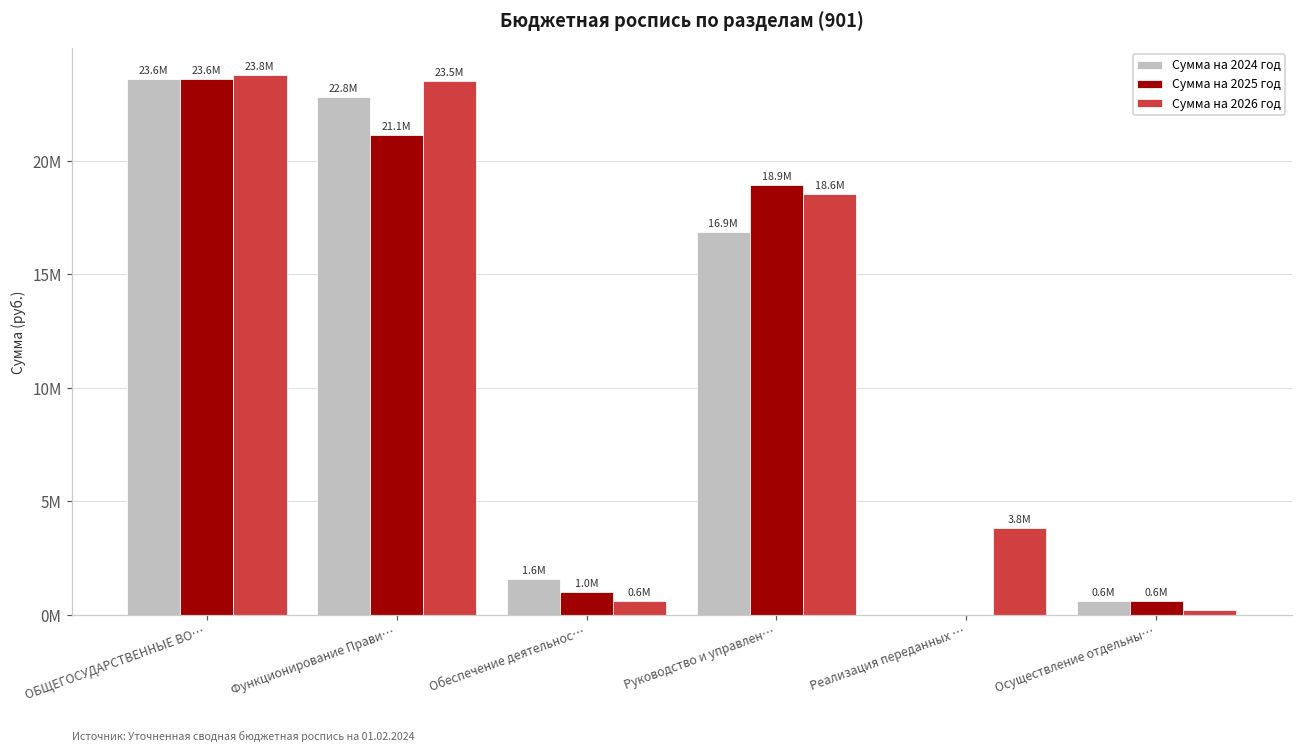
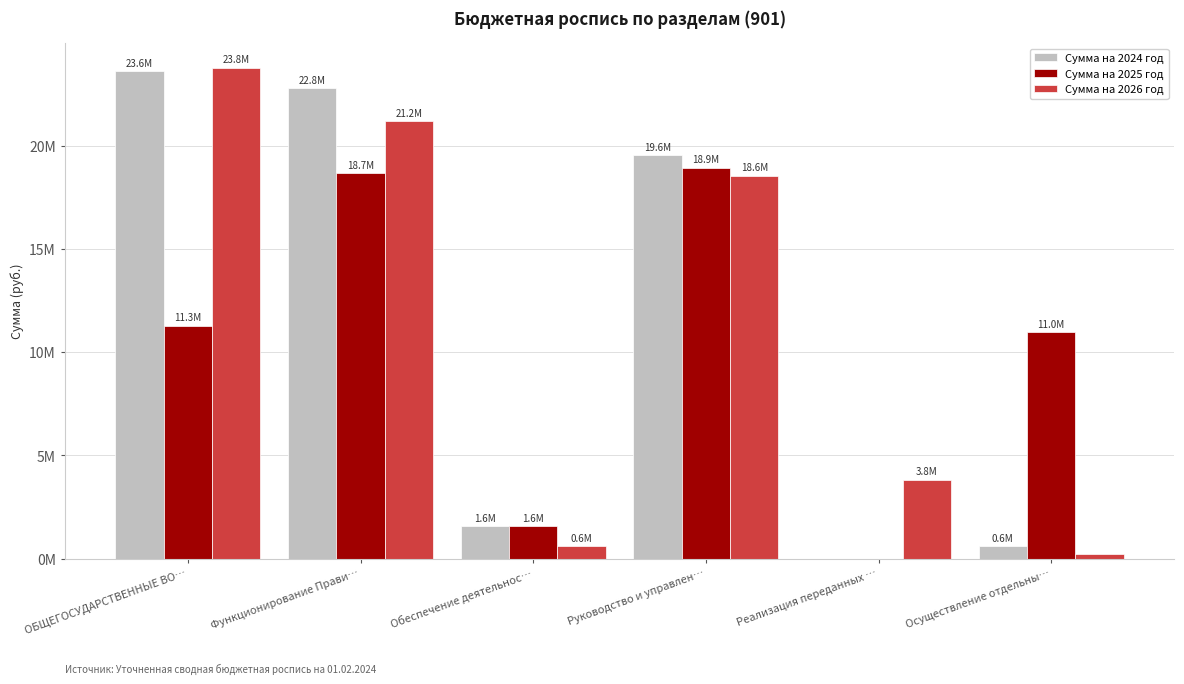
  {
    "Сумма на 2024 год": {
      "ОБЩЕГОСУДАРСТВЕННЫЕ ВО…": "23.6M",
      "Функционирование Прави…": "22.8M",
      "Обеспечение деятельнос…": "1.6M",
-     "Руководство и управлен…": "16.9M",
+     "Руководство и управлен…": "19.6M",
      "Осуществление отдельны…": "0.6M"
    },
    "Сумма на 2025 год": {
-     "ОБЩЕГОСУДАРСТВЕННЫЕ ВО…": "23.6M",
-     "Функционирование Прави…": "21.1M",
-     "Обеспечение деятельнос…": "1.0M",
+     "ОБЩЕГОСУДАРСТВЕННЫЕ ВО…": "11.3M",
+     "Функционирование Прави…": "18.7M",
+     "Обеспечение деятельнос…": "1.6M",
      "Руководство и управлен…": "18.9M",
-     "Осуществление отдельны…": "0.6M"
+     "Осуществление отдельны…": "11.0M"
    },
    "Сумма на 2026 год": {
      "ОБЩЕГОСУДАРСТВЕННЫЕ ВО…": "23.8M",
-     "Функционирование Прави…": "23.5M",
+     "Функционирование Прави…": "21.2M",
      "Обеспечение деятельнос…": "0.6M",
      "Руководство и управлен…": "18.6M",
      "Реализация переданных …": "3.8M"
    }
  }
